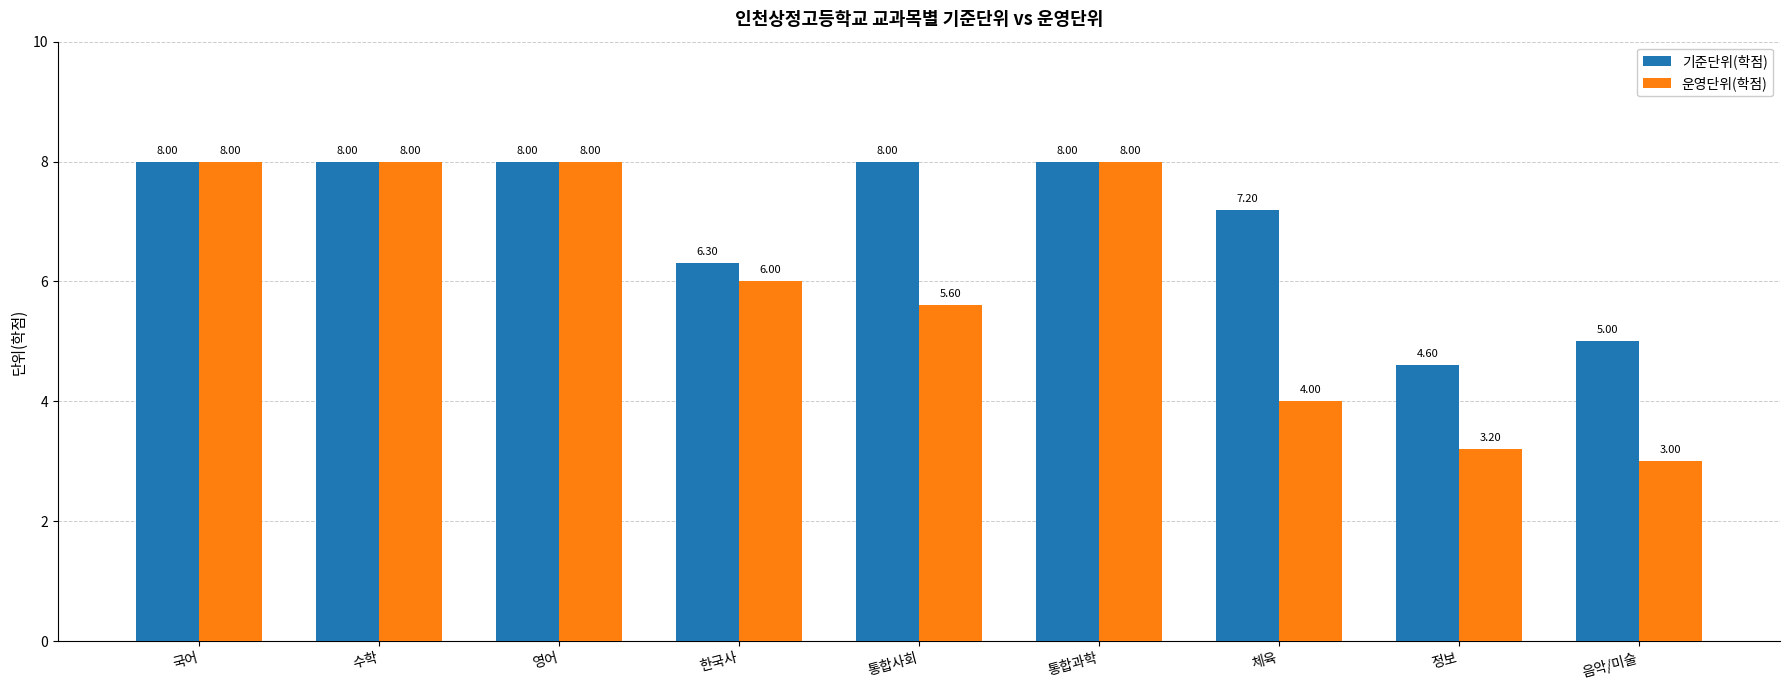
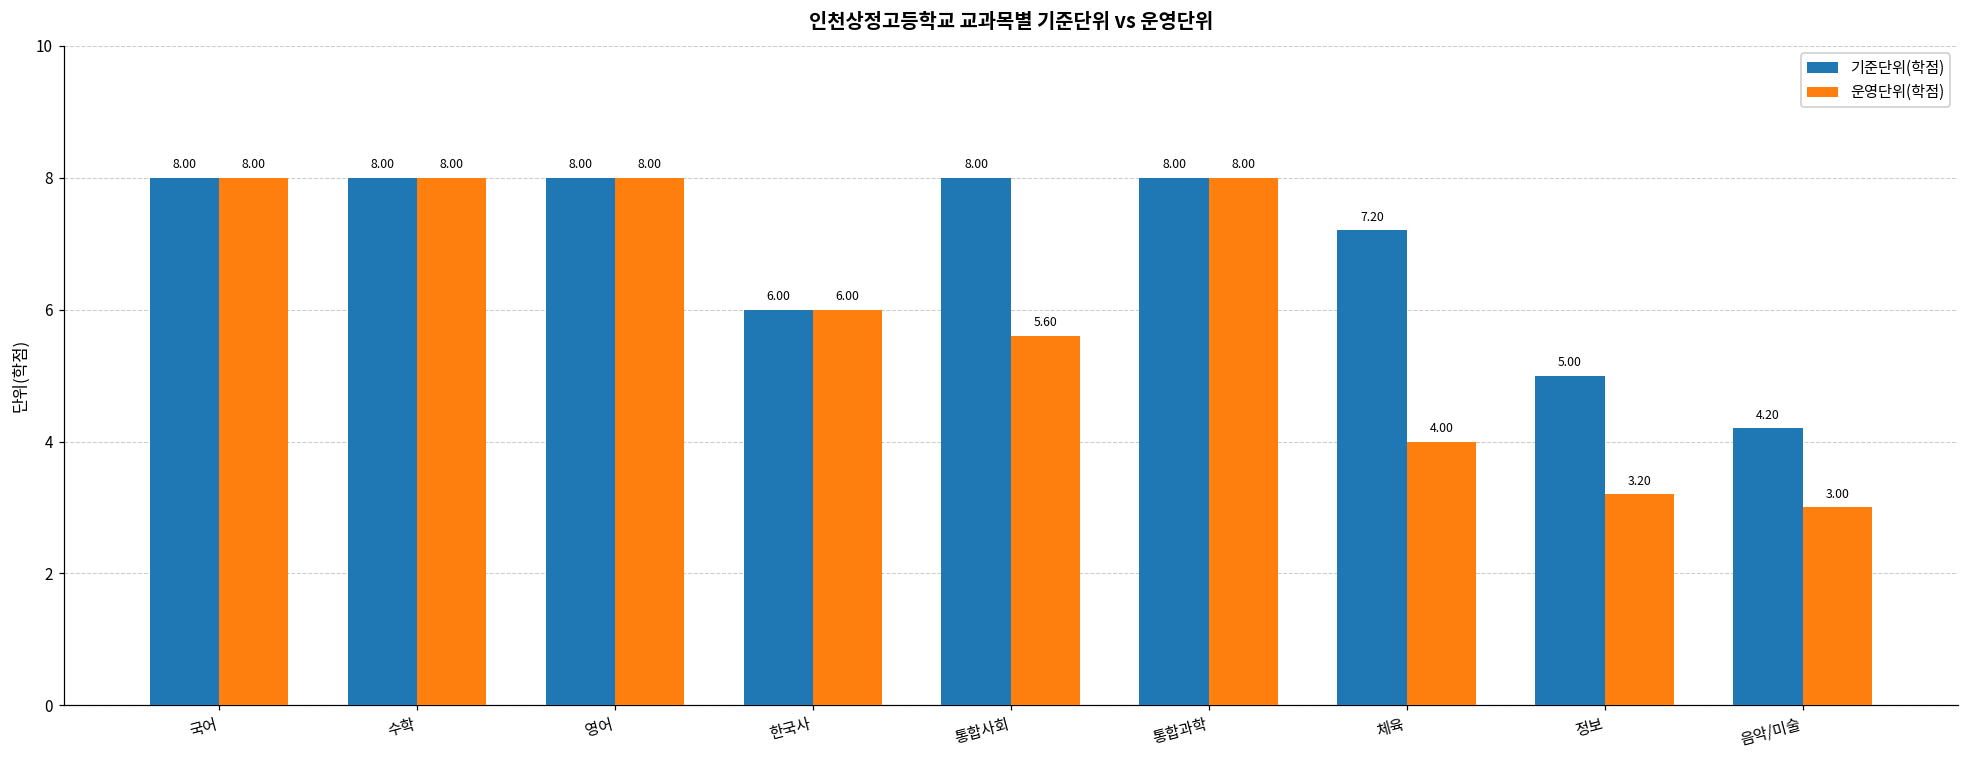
  {
    "기준단위(학점)": {
      "국어": 8.00,
      "수학": 8.00,
      "영어": 8.00,
-     "한국사": 6.30,
+     "한국사": 6.00,
      "통합사회": 8.00,
      "통합과학": 8.00,
      "체육": 7.20,
-     "정보": 4.60,
-     "음악/미술": 5.00
+     "정보": 5.00,
+     "음악/미술": 4.20
    },
    "운영단위(학점)": {
      "국어": 8.00,
      "수학": 8.00,
      "영어": 8.00,
      "한국사": 6.00,
      "통합사회": 5.60,
      "통합과학": 8.00,
      "체육": 4.00,
      "정보": 3.20,
      "음악/미술": 3.00
    }
  }
